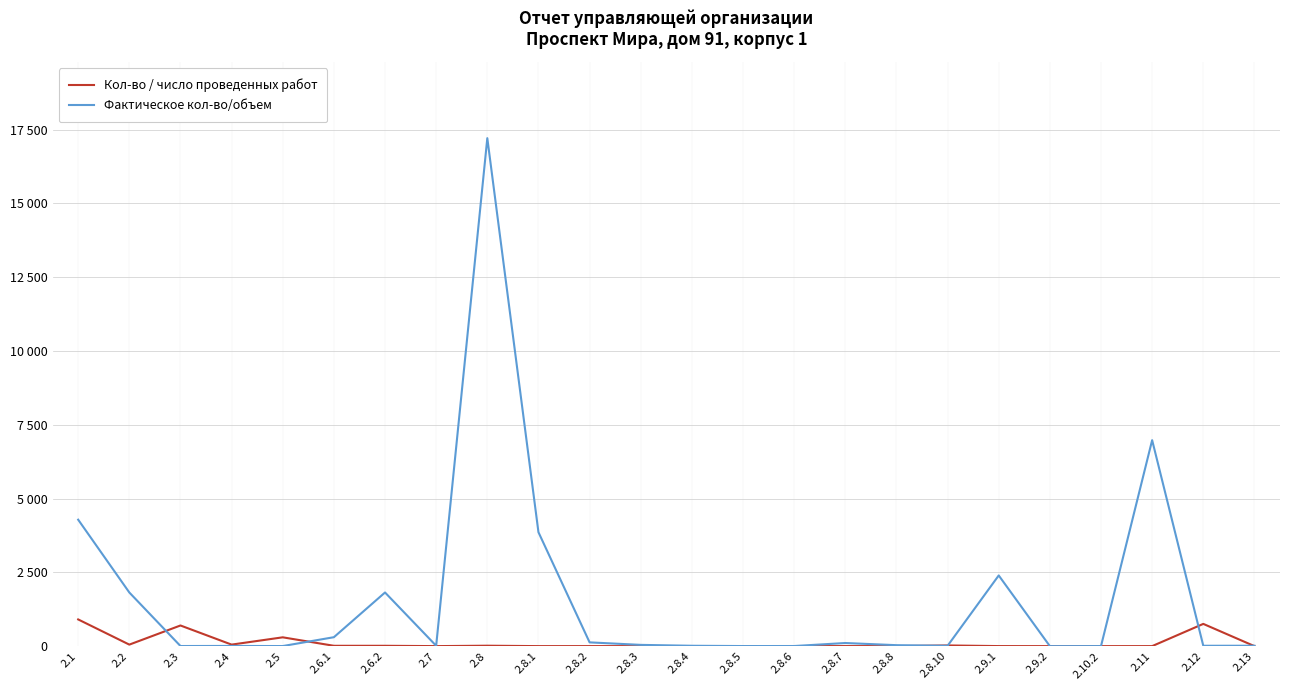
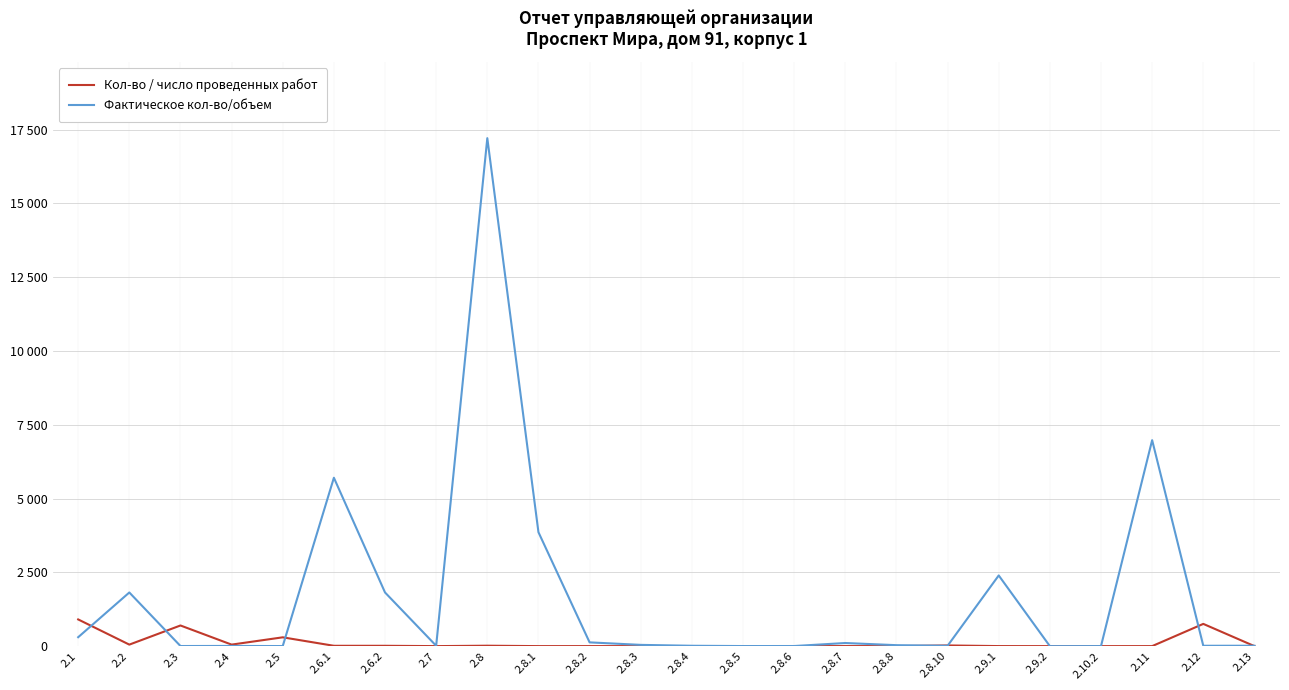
  {
    "Кол-во / число проведенных работ": {
      "2.1": 900,
      "2.2": 100,
      "2.3": 700,
      "2.5": 300,
      "2.6.1": 0,
      "2.6.2": 0,
      "2.8": 0,
      "2.8.1": 0,
      "2.8.2": 0,
      "2.8.7": 0,
      "2.9.1": 0,
      "2.11": 0,
      "2.12": 800
    },
    "Фактическое кол-во/объем": {
-     "2.1": 4300,
+     "2.1": 300,
      "2.2": 1800,
      "2.3": 0,
      "2.5": 0,
-     "2.6.1": 300,
+     "2.6.1": 5700,
      "2.6.2": 1800,
      "2.8": 17200,
      "2.8.1": 3900,
      "2.8.2": 100,
      "2.8.7": 100,
      "2.9.1": 2400,
      "2.11": 7000,
      "2.12": 0
    }
  }
